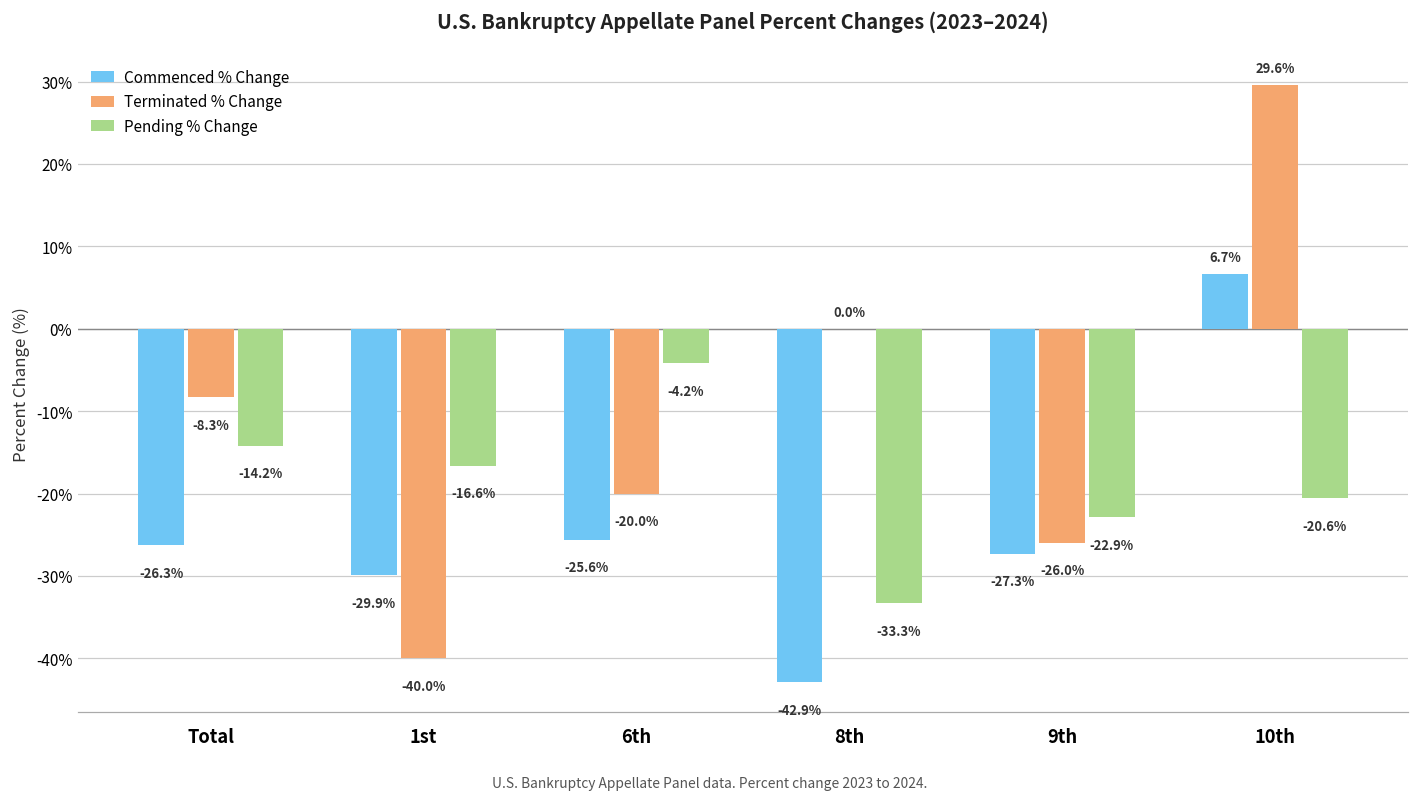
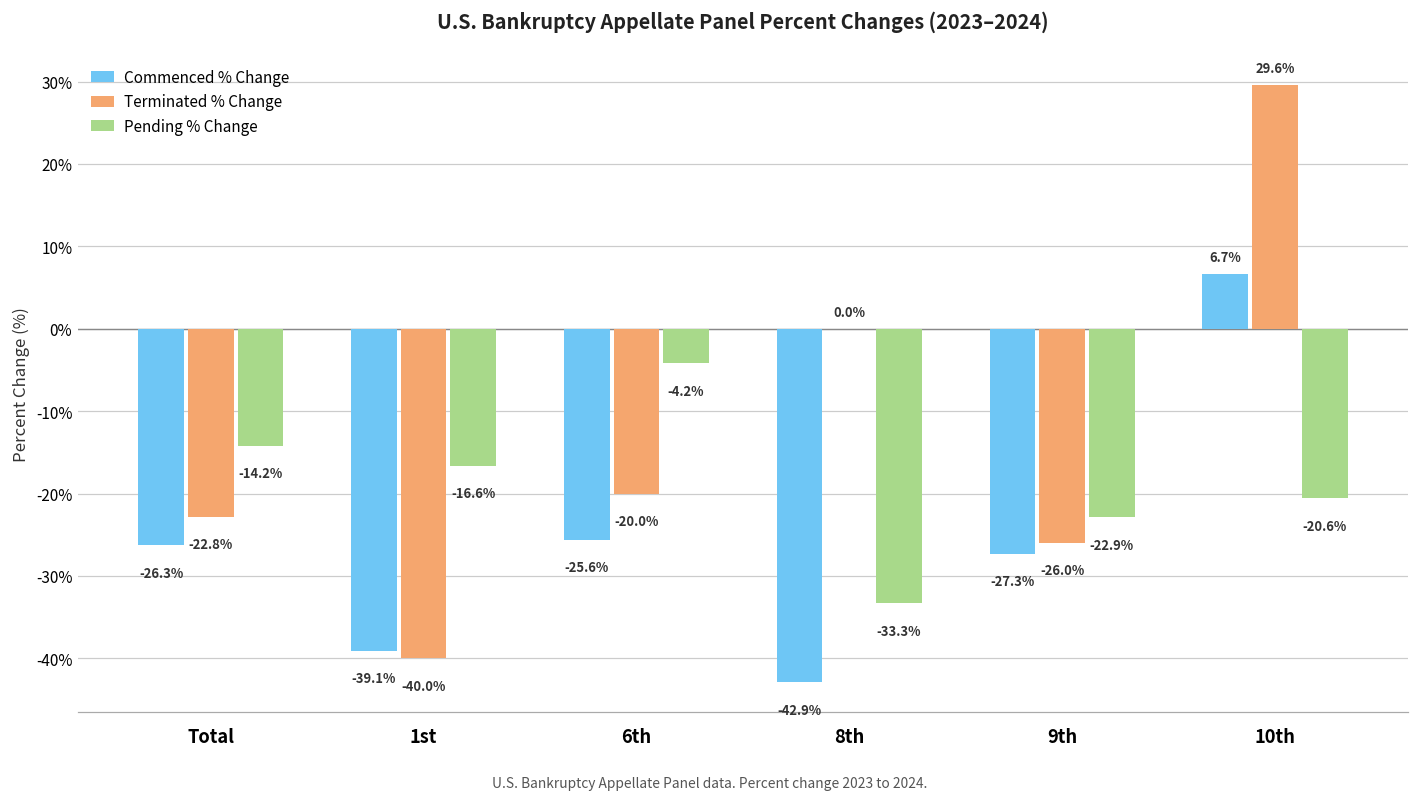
  {
    "Commenced % Change": {
      "Total": "-26.3%",
-     "1st": "-29.9%",
+     "1st": "-39.1%",
      "6th": "-25.6%",
      "8th": "-42.9%",
      "9th": "-27.3%",
      "10th": "6.7%"
    },
    "Terminated % Change": {
-     "Total": "-8.3%",
+     "Total": "-22.8%",
      "1st": "-40.0%",
      "6th": "-20.0%",
      "8th": "0.0%",
      "9th": "-26.0%",
      "10th": "29.6%"
    },
    "Pending % Change": {
      "Total": "-14.2%",
      "1st": "-16.6%",
      "6th": "-4.2%",
      "8th": "-33.3%",
      "9th": "-22.9%",
      "10th": "-20.6%"
    }
  }
